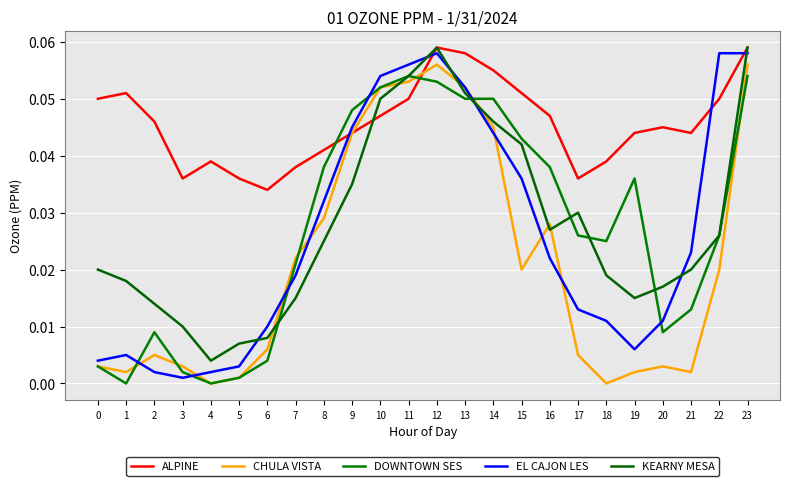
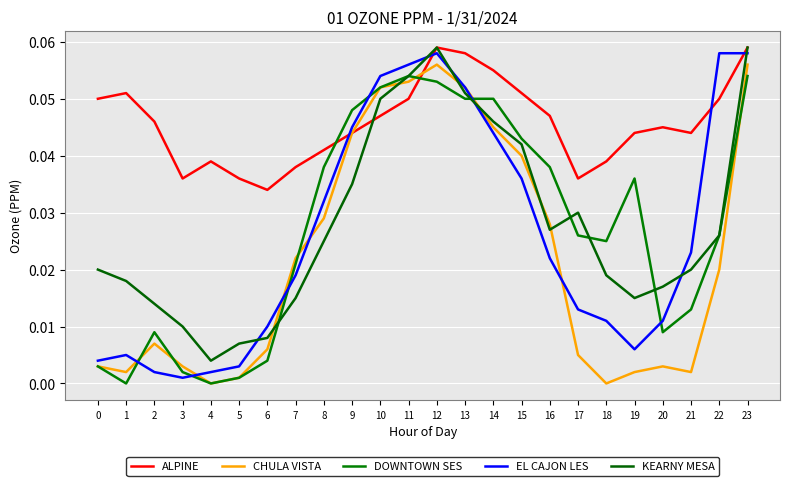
  {
    "ALPINE": {
      "0": 0.050,
      "1": 0.051,
      "2": 0.046,
      "3": 0.036,
      "4": 0.039,
      "5": 0.036,
      "6": 0.034,
      "7": 0.038,
      "8": 0.041,
      "10": 0.047,
      "11": 0.050,
      "13": 0.058,
      "14": 0.055,
      "15": 0.051,
      "16": 0.047,
      "17": 0.036,
      "18": 0.039,
      "19": 0.044,
      "20": 0.045,
      "21": 0.044,
      "22": 0.050
    },
    "CHULA VISTA": {
      "1": 0.002,
-     "2": 0.005,
+     "2": 0.007,
      "3": 0.003,
      "6": 0.006,
      "7": 0.022,
      "8": 0.029,
      "11": 0.053,
      "12": 0.056,
      "14": 0.045,
-     "15": 0.02,
+     "15": 0.04,
      "16": 0.028,
      "17": 0.005,
      "18": 0.000,
      "19": 0.002,
      "20": 0.003,
      "21": 0.002,
      "22": 0.020,
      "23": 0.056
    },
    "EL CAJON LES": {
      "0": 0.004,
      "1": 0.005,
      "2": 0.002,
      "3": 0.001,
      "4": 0.002,
      "5": 0.003,
      "6": 0.010,
      "7": 0.019,
      "8": 0.032,
      "9": 0.045,
      "10": 0.054,
      "11": 0.056,
      "12": 0.058,
      "14": 0.044,
      "15": 0.036,
      "16": 0.022,
      "17": 0.013,
      "18": 0.011,
      "19": 0.006,
      "20": 0.011,
      "21": 0.023,
      "22": 0.058,
      "23": 0.058
    }
  }
